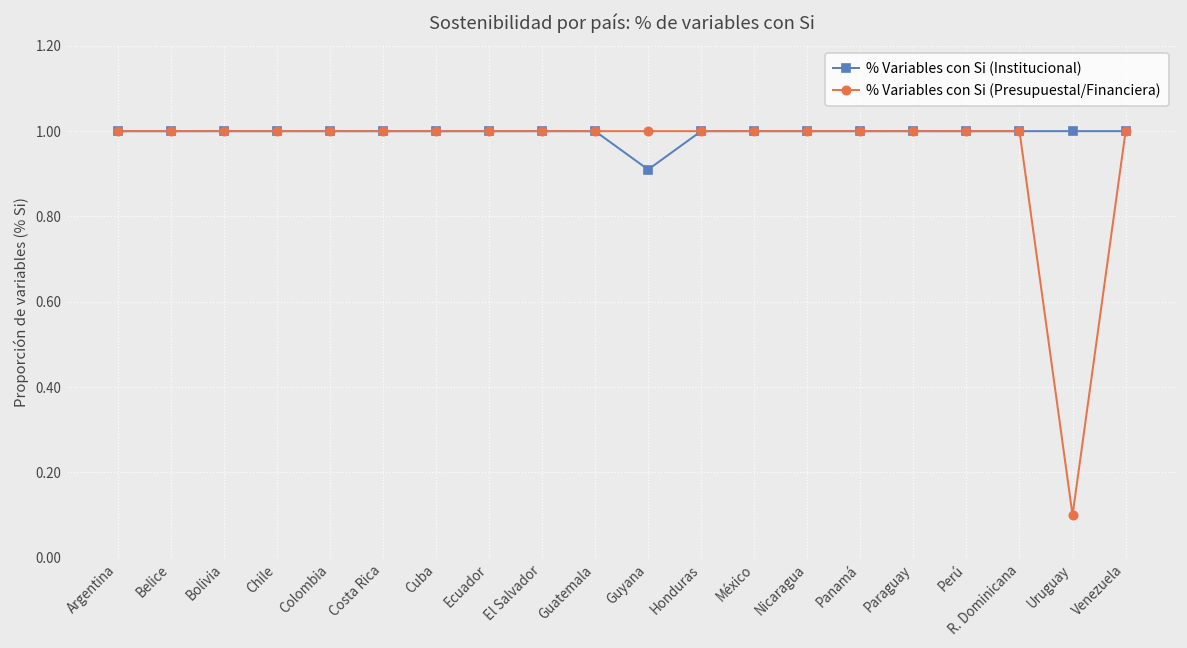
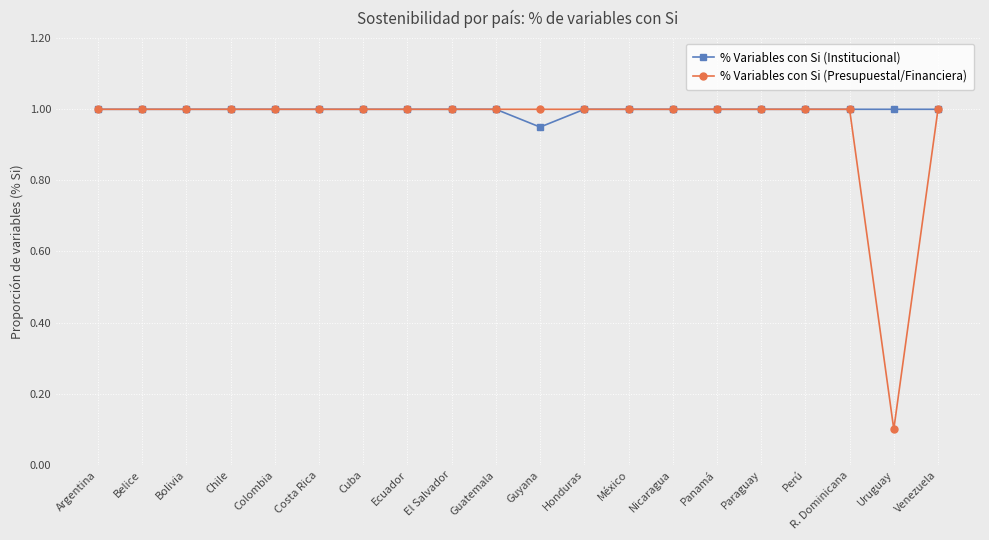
  {
    "% Variables con Si (Institucional)": {
-     "Guyana": 0.91,
+     "Guyana": 0.95,
      "Uruguay": 1.00
    },
    "% Variables con Si (Presupuestal/Financiera)": {
      "Guyana": 1.00,
      "Uruguay": 0.10
    }
  }
